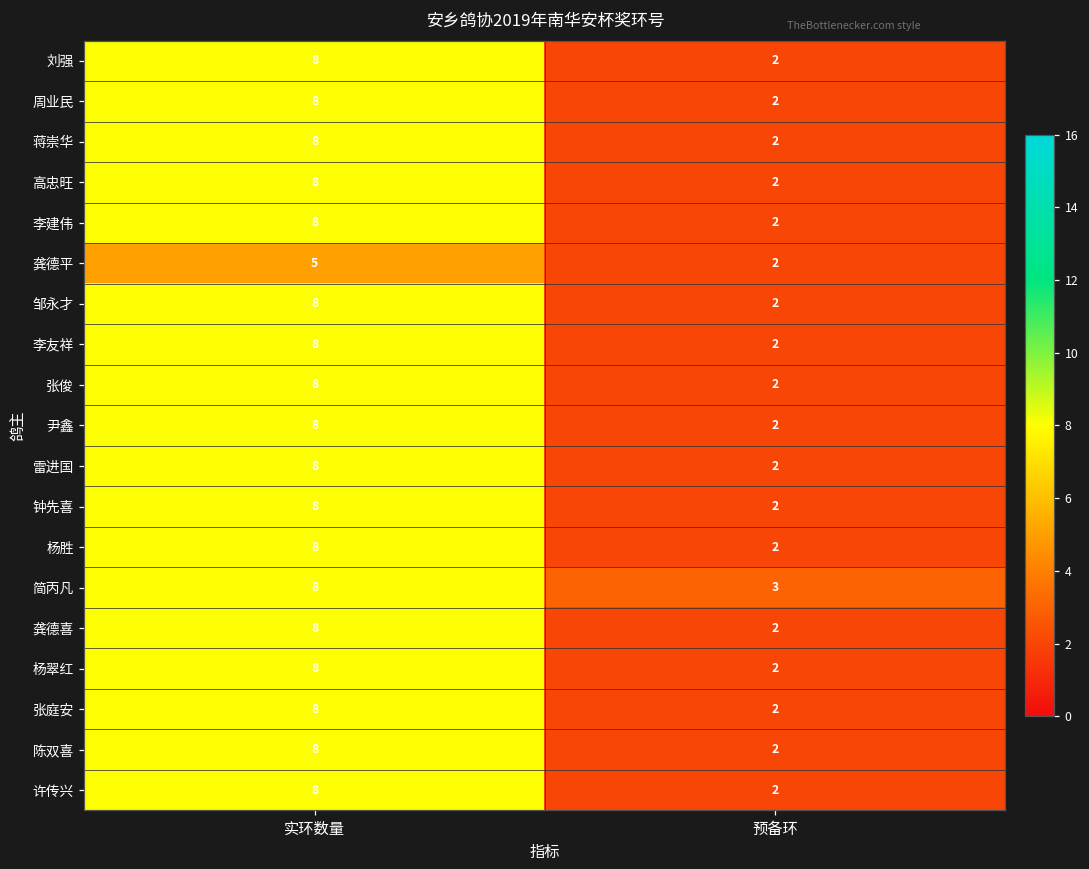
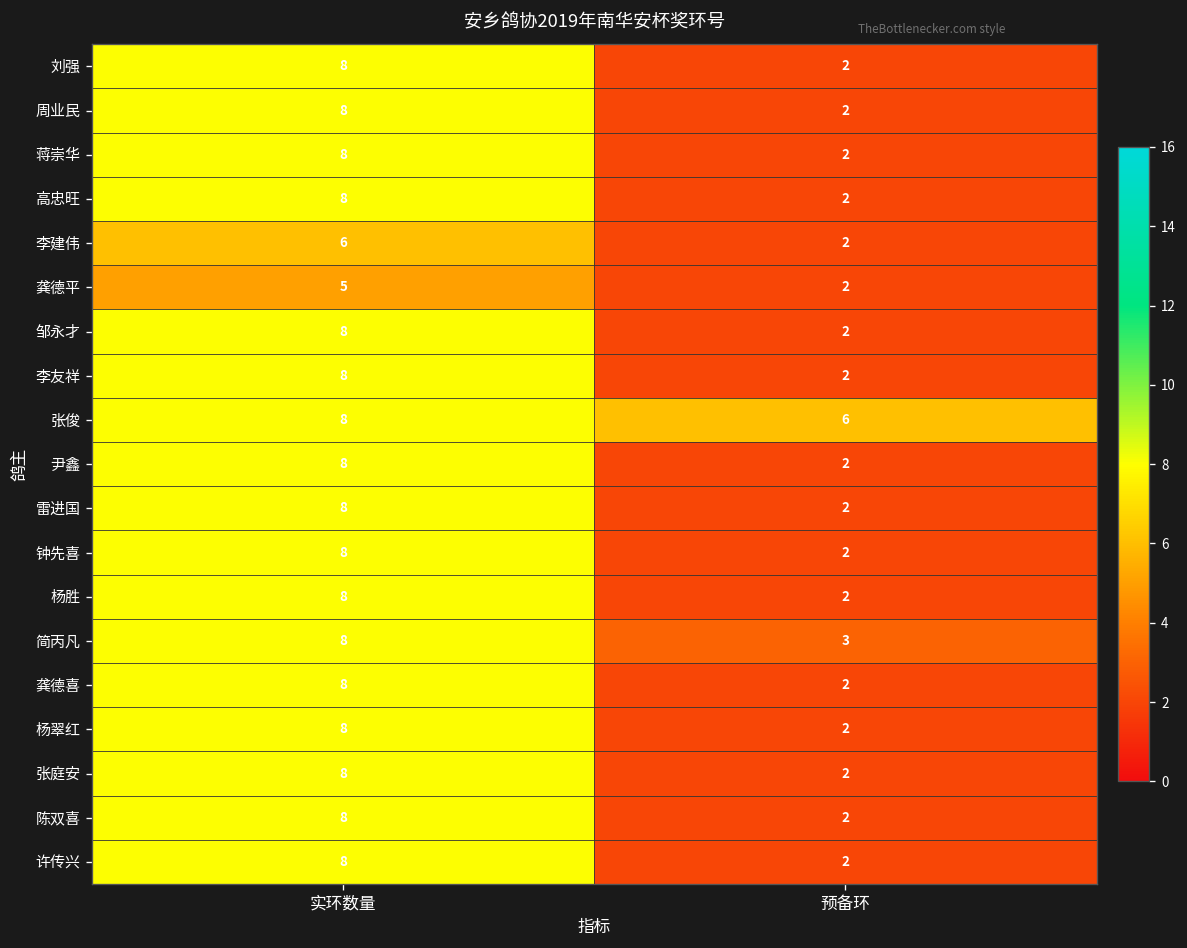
  {
    "刘强": {
      "实环数量": 8,
      "预备环": 2
    },
    "周业民": {
      "实环数量": 8,
      "预备环": 2
    },
    "蒋崇华": {
      "实环数量": 8,
      "预备环": 2
    },
    "高忠旺": {
      "实环数量": 8,
      "预备环": 2
    },
    "李建伟": {
-     "实环数量": 8,
+     "实环数量": 6,
      "预备环": 2
    },
    "龚德平": {
      "实环数量": 5,
      "预备环": 2
    },
    "邹永才": {
      "实环数量": 8,
      "预备环": 2
    },
    "李友祥": {
      "实环数量": 8,
      "预备环": 2
    },
    "张俊": {
      "实环数量": 8,
-     "预备环": 2
+     "预备环": 6
    },
    "尹鑫": {
      "实环数量": 8,
      "预备环": 2
    },
    "雷进国": {
      "实环数量": 8,
      "预备环": 2
    },
    "钟先喜": {
      "实环数量": 8,
      "预备环": 2
    },
    "杨胜": {
      "实环数量": 8,
      "预备环": 2
    },
    "简丙凡": {
      "实环数量": 8,
      "预备环": 3
    },
    "龚德喜": {
      "实环数量": 8,
      "预备环": 2
    },
    "杨翠红": {
      "实环数量": 8,
      "预备环": 2
    },
    "张庭安": {
      "实环数量": 8,
      "预备环": 2
    },
    "陈双喜": {
      "实环数量": 8,
      "预备环": 2
    },
    "许传兴": {
      "实环数量": 8,
      "预备环": 2
    }
  }
